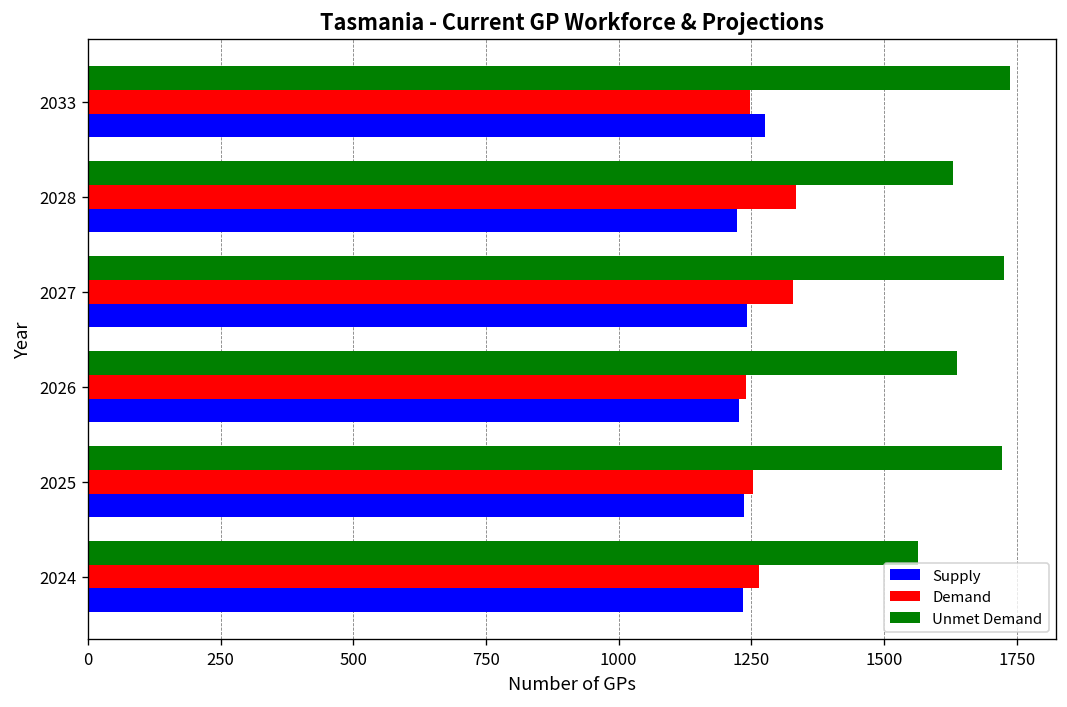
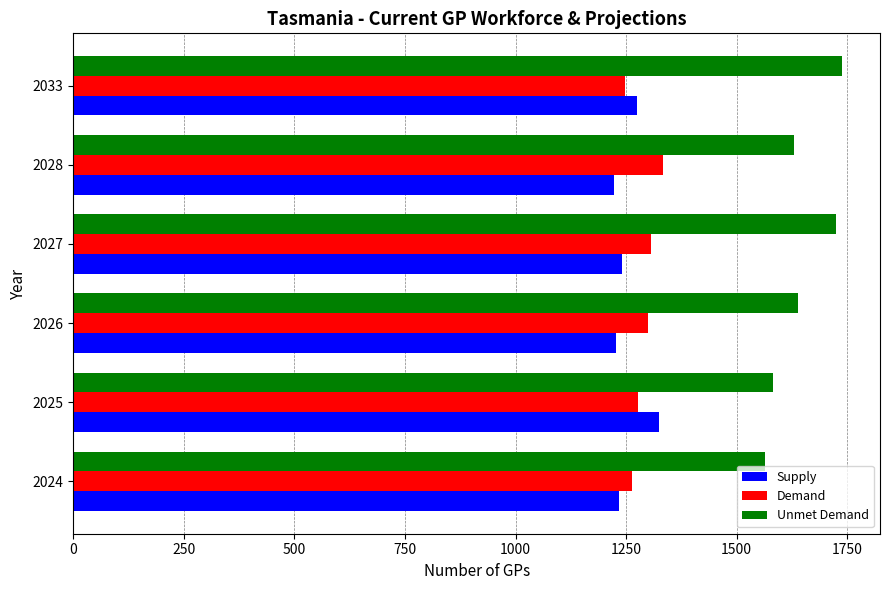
  {
    "Supply": {
      "2033": 1270,
      "2028": 1220,
      "2027": 1240,
      "2026": 1230,
-     "2025": 1240,
+     "2025": 1320,
      "2024": 1230
    },
    "Demand": {
      "2033": 1250,
      "2028": 1330,
-     "2027": 1330,
-     "2026": 1240,
-     "2025": 1250,
+     "2027": 1310,
+     "2026": 1300,
+     "2025": 1280,
      "2024": 1260
    },
    "Unmet Demand": {
      "2033": 1740,
      "2028": 1630,
      "2027": 1730,
      "2026": 1640,
-     "2025": 1720,
+     "2025": 1580,
      "2024": 1560
    }
  }
